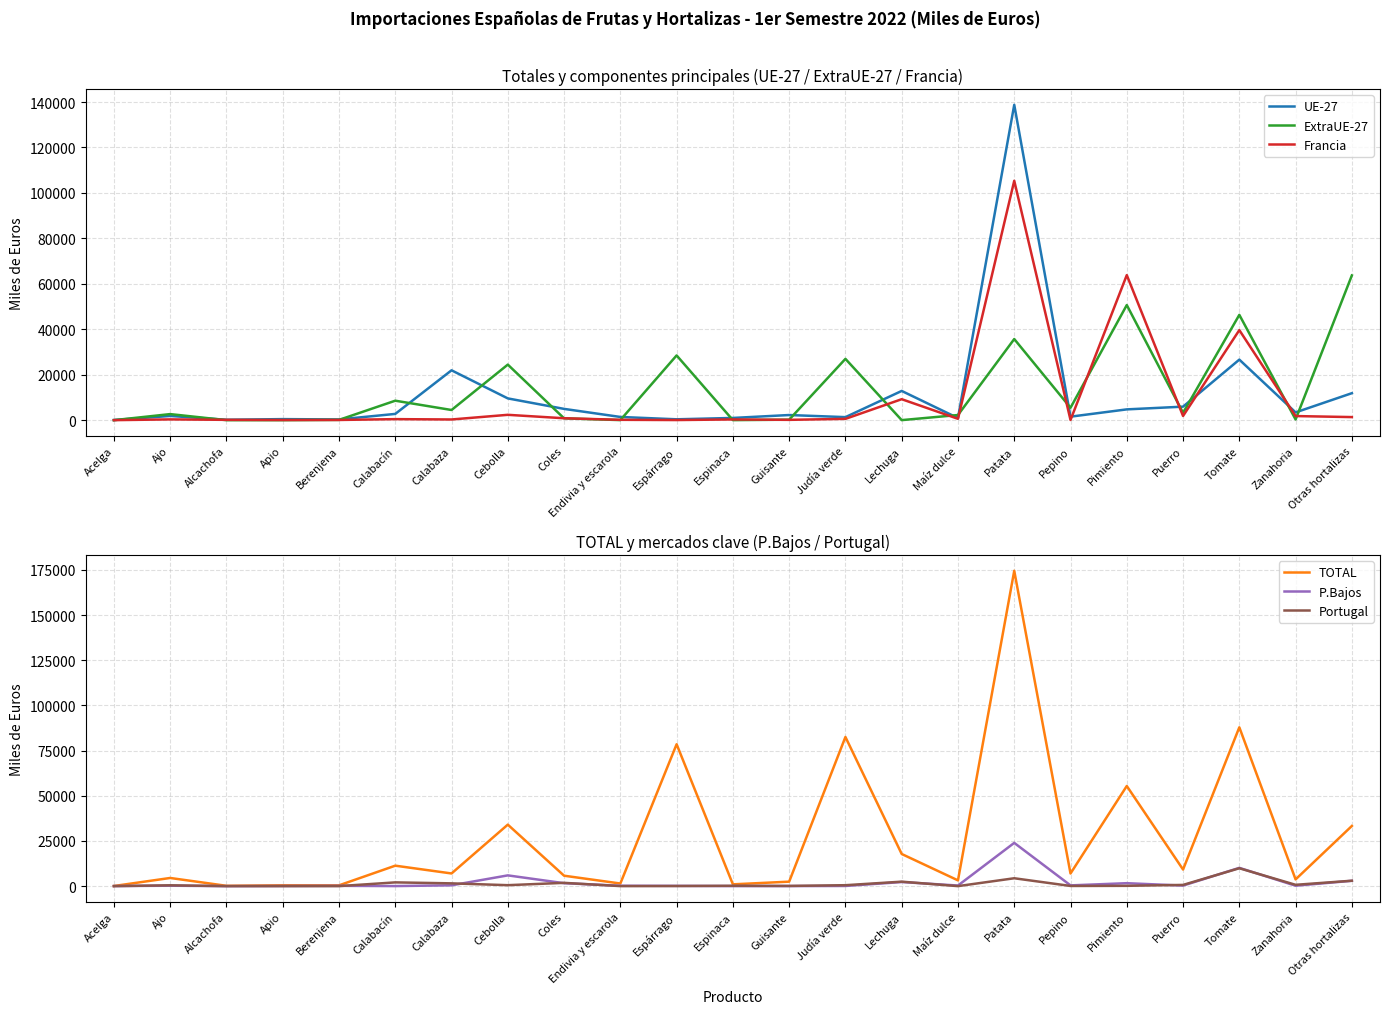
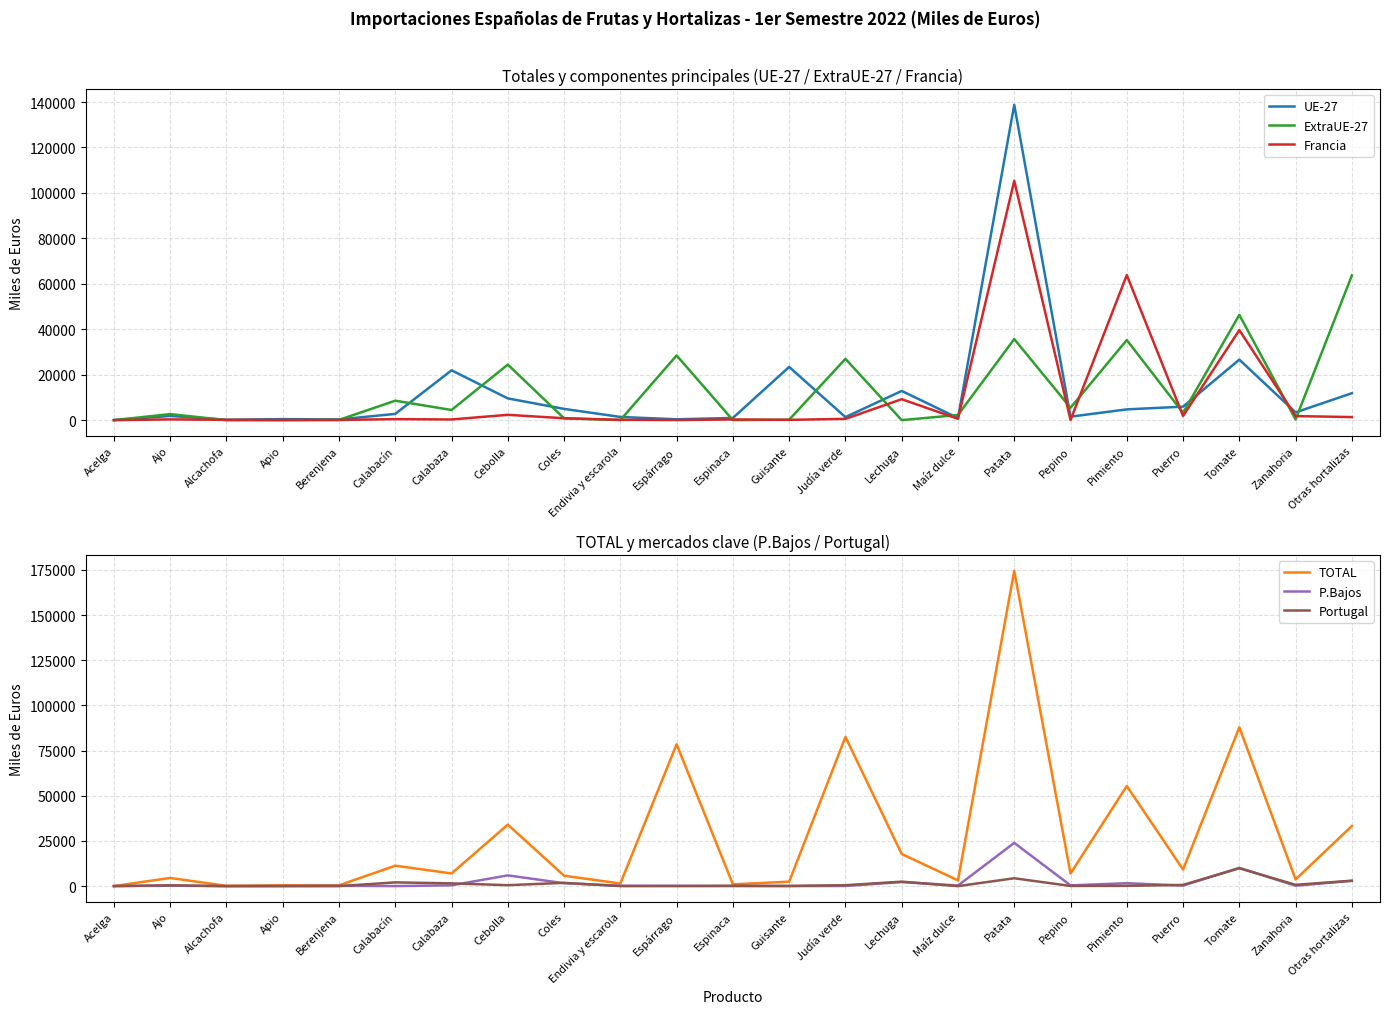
  {
    "Totales y componentes principales (UE-27 / ExtraUE-27 / Francia)": {
      "UE-27": {
        "Calabacín": 3000,
        "Calabaza": 22000,
        "Cebolla": 10000,
        "Coles": 5000,
        "Endivia y escarola": 1000,
-       "Guisante": 2000,
+       "Guisante": 23000,
        "Lechuga": 13000,
        "Patata": 139000,
        "Pepino": 2000,
        "Pimiento": 5000,
        "Puerro": 6000,
        "Tomate": 27000,
        "Zanahoria": 3000,
        "Otras hortalizas": 12000
      },
      "ExtraUE-27": {
        "Calabacín": 9000,
        "Calabaza": 4000,
        "Cebolla": 24000,
        "Espárrago": 28000,
        "Judía verde": 27000,
        "Lechuga": 0,
        "Maíz dulce": 2000,
        "Patata": 36000,
        "Pepino": 5000,
-       "Pimiento": 51000,
+       "Pimiento": 35000,
        "Puerro": 3000,
        "Tomate": 46000,
        "Zanahoria": 0,
        "Otras hortalizas": 64000
      },
      "Francia": {
        "Ajo": 0,
        "Calabacín": 0,
        "Calabaza": 0,
        "Cebolla": 2000,
        "Lechuga": 9000,
        "Patata": 105000,
        "Pepino": 0,
        "Pimiento": 64000,
        "Puerro": 2000,
        "Tomate": 40000,
        "Zanahoria": 2000,
        "Otras hortalizas": 1000
      }
    },
    "TOTAL y mercados clave (P.Bajos / Portugal)": {
      "TOTAL": {
        "Ajo": 5000,
        "Calabacín": 11000,
        "Calabaza": 7000,
        "Cebolla": 34000,
        "Coles": 6000,
        "Espárrago": 79000,
        "Guisante": 2000,
        "Judía verde": 83000,
        "Lechuga": 18000,
        "Maíz dulce": 3000,
        "Patata": 174000,
        "Pepino": 7000,
        "Pimiento": 55000,
        "Puerro": 9000,
        "Tomate": 88000,
        "Zanahoria": 4000,
        "Otras hortalizas": 33000
      },
      "P.Bajos": {
        "Calabacín": 0,
        "Cebolla": 6000,
        "Patata": 24000,
        "Pimiento": 2000
      },
      "Portugal": {
        "Calabacín": 2000,
        "Cebolla": 1000,
        "Patata": 4000,
        "Pimiento": 0
      }
    }
  }
